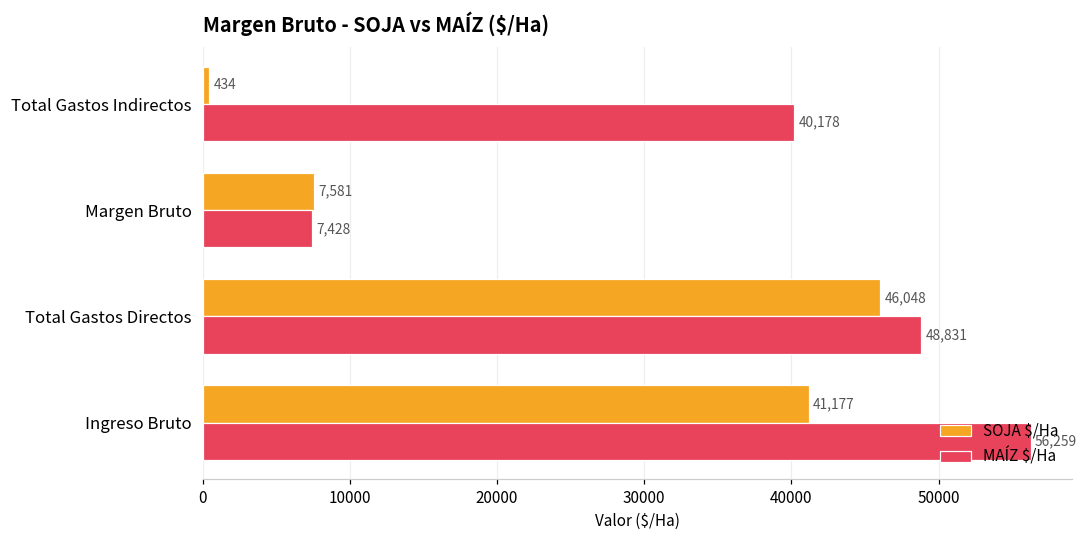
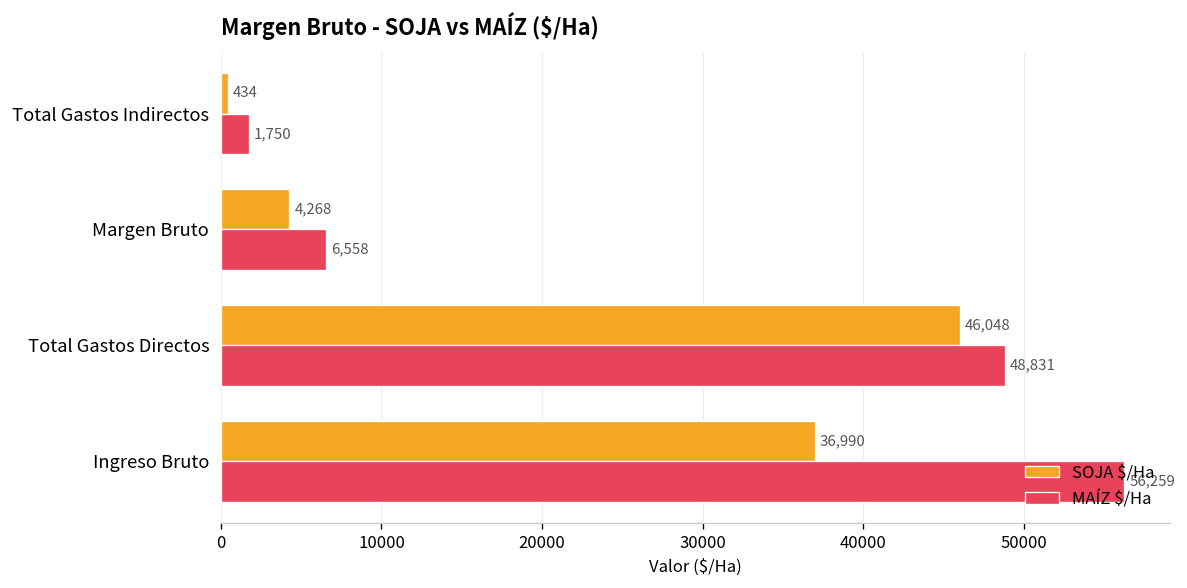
  {
    "SOJA $/Ha": {
      "Total Gastos Indirectos": "434",
-     "Margen Bruto": "7,581",
+     "Margen Bruto": "4,268",
      "Total Gastos Directos": "46,048",
-     "Ingreso Bruto": "41,177"
+     "Ingreso Bruto": "36,990"
    },
    "MAÍZ $/Ha": {
-     "Total Gastos Indirectos": "40,178",
-     "Margen Bruto": "7,428",
+     "Total Gastos Indirectos": "1,750",
+     "Margen Bruto": "6,558",
      "Total Gastos Directos": "48,831",
      "Ingreso Bruto": "56,259"
    }
  }
